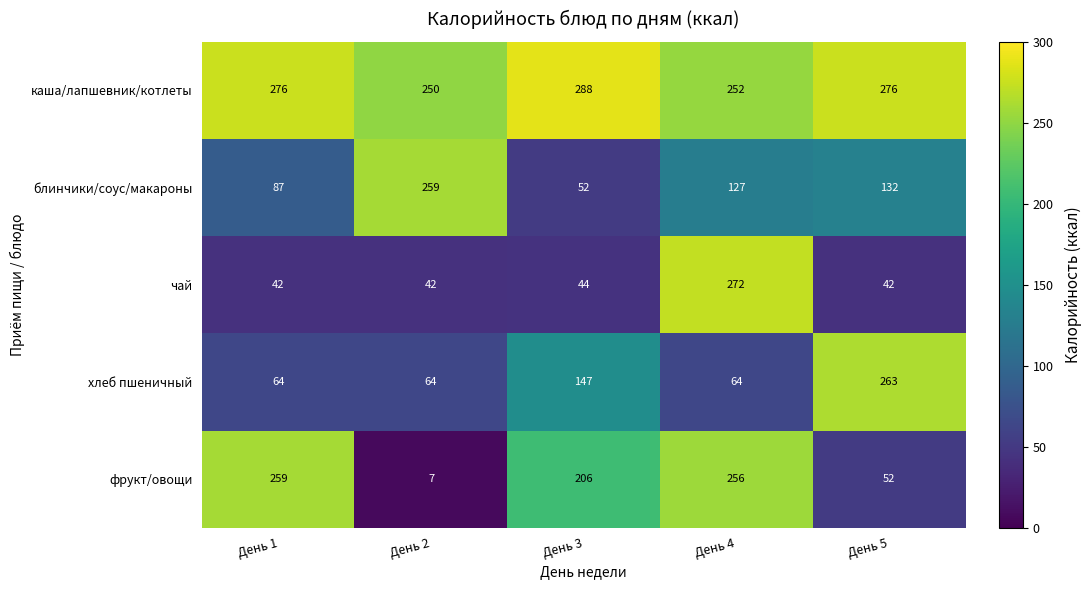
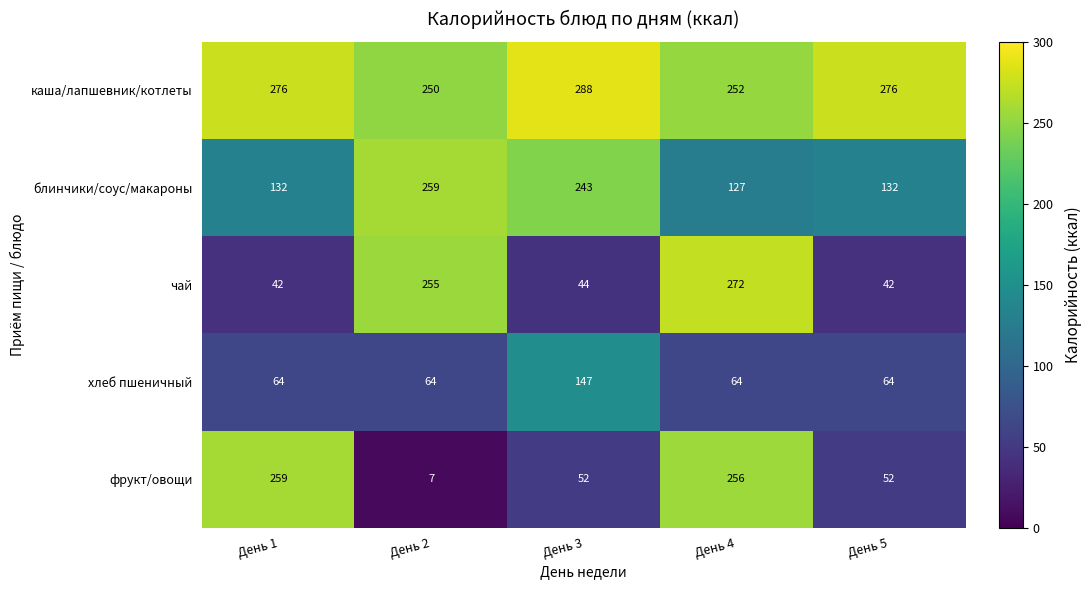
  {
    "каша/лапшевник/котлеты": {
      "День 1": 276,
      "День 2": 250,
      "День 3": 288,
      "День 4": 252,
      "День 5": 276
    },
    "блинчики/соус/макароны": {
-     "День 1": 87,
+     "День 1": 132,
      "День 2": 259,
-     "День 3": 52,
+     "День 3": 243,
      "День 4": 127,
      "День 5": 132
    },
    "чай": {
      "День 1": 42,
-     "День 2": 42,
+     "День 2": 255,
      "День 3": 44,
      "День 4": 272,
      "День 5": 42
    },
    "хлеб пшеничный": {
      "День 1": 64,
      "День 2": 64,
      "День 3": 147,
      "День 4": 64,
-     "День 5": 263
+     "День 5": 64
    },
    "фрукт/овощи": {
      "День 1": 259,
      "День 2": 7,
-     "День 3": 206,
+     "День 3": 52,
      "День 4": 256,
      "День 5": 52
    }
  }
